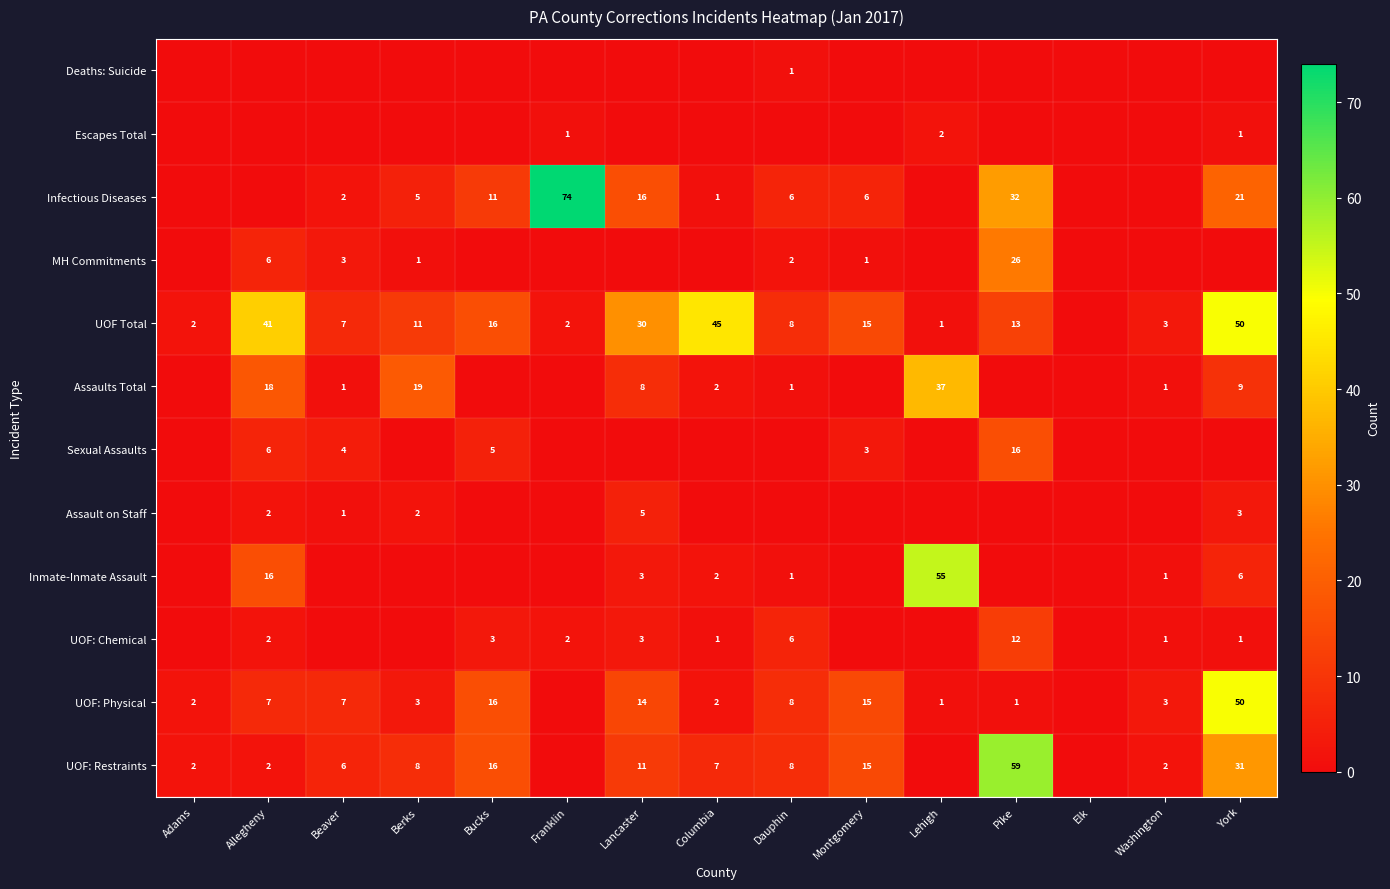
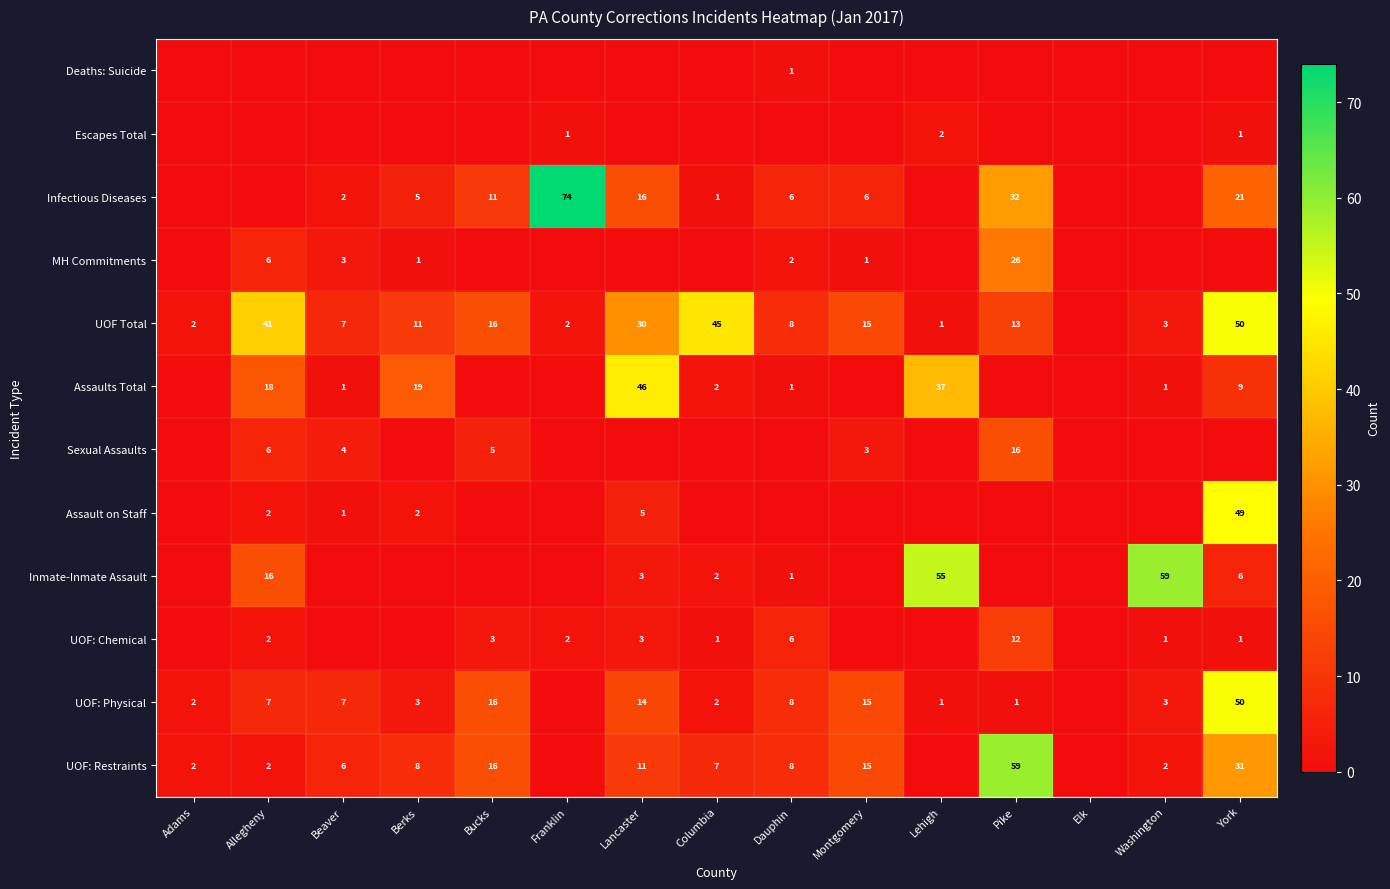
  {
    "Deaths: Suicide": {
      "Dauphin": 1
    },
    "Escapes Total": {
      "Franklin": 1,
      "Lehigh": 2,
      "York": 1
    },
    "Infectious Diseases": {
      "Beaver": 2,
      "Berks": 5,
      "Bucks": 11,
      "Franklin": 74,
      "Lancaster": 16,
      "Columbia": 1,
      "Dauphin": 6,
      "Montgomery": 6,
      "Pike": 32,
      "York": 21
    },
    "MH Commitments": {
      "Allegheny": 6,
      "Beaver": 3,
      "Berks": 1,
      "Dauphin": 2,
      "Montgomery": 1,
      "Pike": 26
    },
    "UOF Total": {
      "Adams": 2,
      "Allegheny": 41,
      "Beaver": 7,
      "Berks": 11,
      "Bucks": 16,
      "Franklin": 2,
      "Lancaster": 30,
      "Columbia": 45,
      "Dauphin": 8,
      "Montgomery": 15,
      "Lehigh": 1,
      "Pike": 13,
      "Washington": 3,
      "York": 50
    },
    "Assaults Total": {
      "Allegheny": 18,
      "Beaver": 1,
      "Berks": 19,
-     "Lancaster": 8,
+     "Lancaster": 46,
      "Columbia": 2,
      "Dauphin": 1,
      "Lehigh": 37,
      "Washington": 1,
      "York": 9
    },
    "Sexual Assaults": {
      "Allegheny": 6,
      "Beaver": 4,
      "Bucks": 5,
      "Montgomery": 3,
      "Pike": 16
    },
    "Assault on Staff": {
      "Allegheny": 2,
      "Beaver": 1,
      "Berks": 2,
      "Lancaster": 5,
-     "York": 3
+     "York": 49
    },
    "Inmate-Inmate Assault": {
      "Allegheny": 16,
      "Lancaster": 3,
      "Columbia": 2,
      "Dauphin": 1,
      "Lehigh": 55,
-     "Washington": 1,
+     "Washington": 59,
      "York": 6
    },
    "UOF: Chemical": {
      "Allegheny": 2,
      "Bucks": 3,
      "Franklin": 2,
      "Lancaster": 3,
      "Columbia": 1,
      "Dauphin": 6,
      "Pike": 12,
      "Washington": 1,
      "York": 1
    },
    "UOF: Physical": {
      "Adams": 2,
      "Allegheny": 7,
      "Beaver": 7,
      "Berks": 3,
      "Bucks": 16,
      "Lancaster": 14,
      "Columbia": 2,
      "Dauphin": 8,
      "Montgomery": 15,
      "Lehigh": 1,
      "Pike": 1,
      "Washington": 3,
      "York": 50
    },
    "UOF: Restraints": {
      "Adams": 2,
      "Allegheny": 2,
      "Beaver": 6,
      "Berks": 8,
      "Bucks": 16,
      "Lancaster": 11,
      "Columbia": 7,
      "Dauphin": 8,
      "Montgomery": 15,
      "Pike": 59,
      "Washington": 2,
      "York": 31
    }
  }
